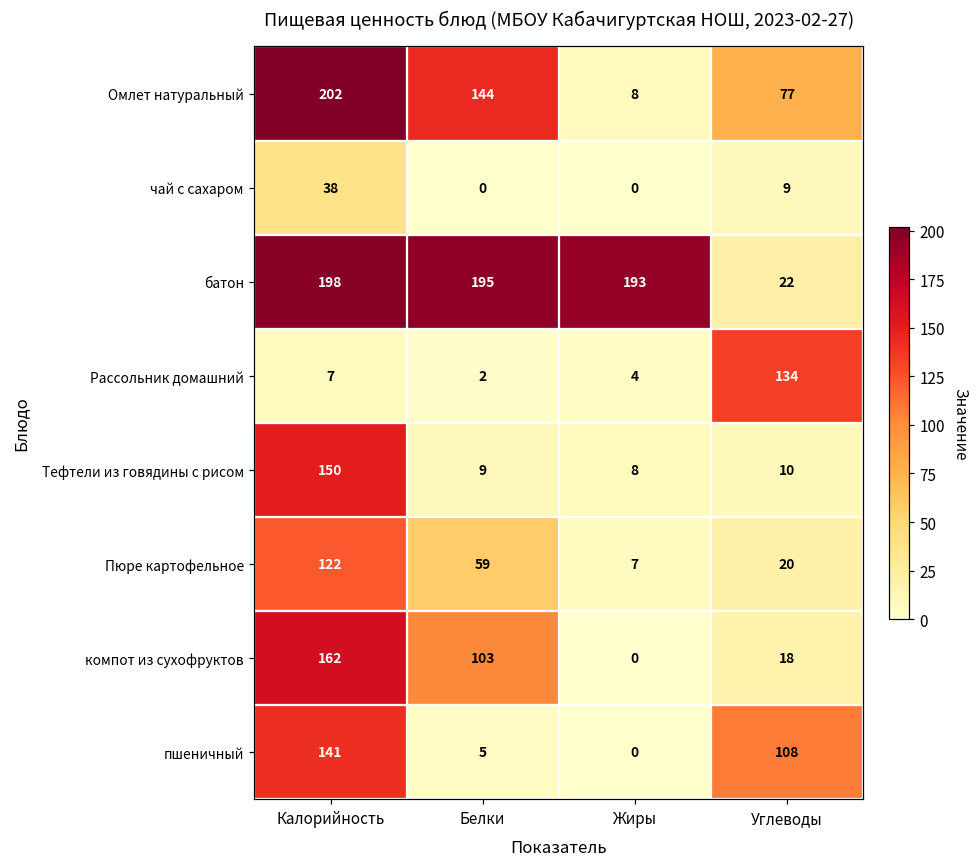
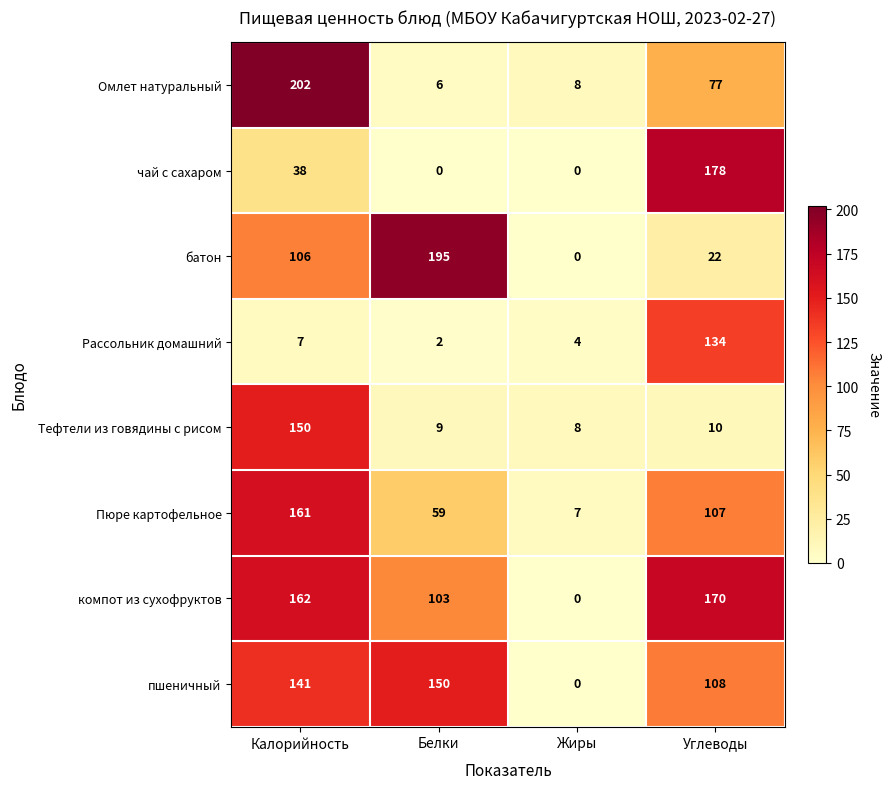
  {
    "Омлет натуральный": {
      "Калорийность": 202,
-     "Белки": 144,
+     "Белки": 6,
      "Жиры": 8,
      "Углеводы": 77
    },
    "чай с сахаром": {
      "Калорийность": 38,
      "Белки": 0,
      "Жиры": 0,
-     "Углеводы": 9
+     "Углеводы": 178
    },
    "батон": {
-     "Калорийность": 198,
+     "Калорийность": 106,
      "Белки": 195,
-     "Жиры": 193,
+     "Жиры": 0,
      "Углеводы": 22
    },
    "Рассольник домашний": {
      "Калорийность": 7,
      "Белки": 2,
      "Жиры": 4,
      "Углеводы": 134
    },
    "Тефтели из говядины с рисом": {
      "Калорийность": 150,
      "Белки": 9,
      "Жиры": 8,
      "Углеводы": 10
    },
    "Пюре картофельное": {
-     "Калорийность": 122,
+     "Калорийность": 161,
      "Белки": 59,
      "Жиры": 7,
-     "Углеводы": 20
+     "Углеводы": 107
    },
    "компот из сухофруктов": {
      "Калорийность": 162,
      "Белки": 103,
      "Жиры": 0,
-     "Углеводы": 18
+     "Углеводы": 170
    },
    "пшеничный": {
      "Калорийность": 141,
-     "Белки": 5,
+     "Белки": 150,
      "Жиры": 0,
      "Углеводы": 108
    }
  }
